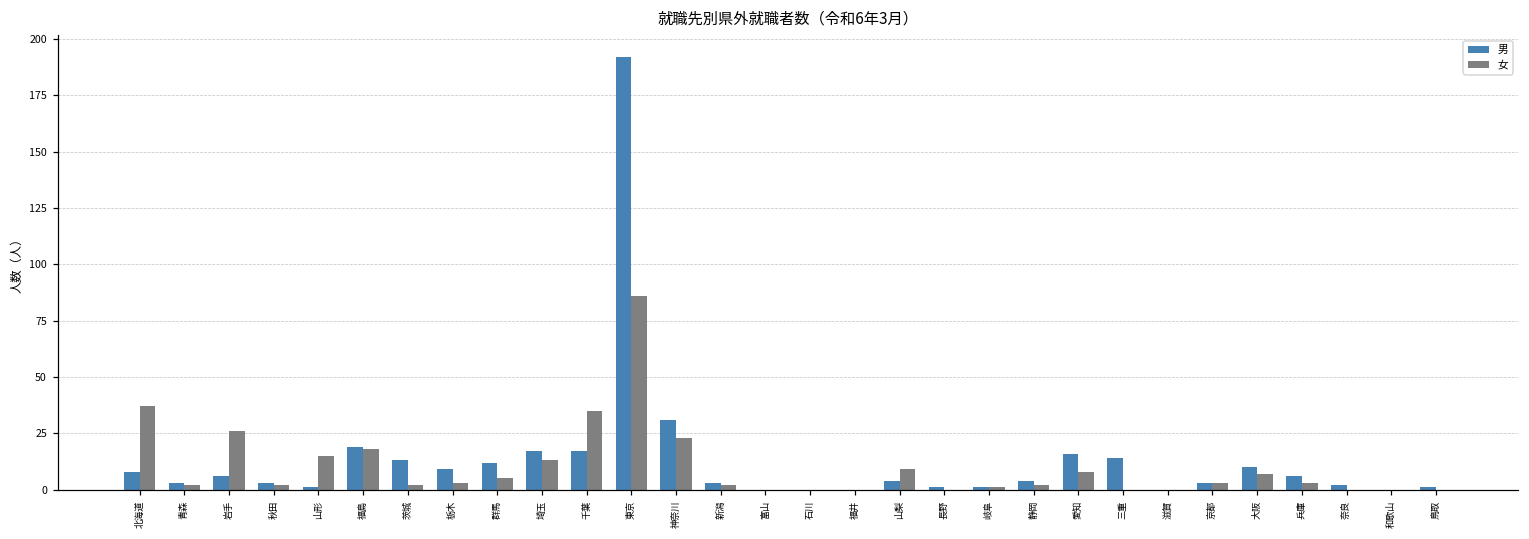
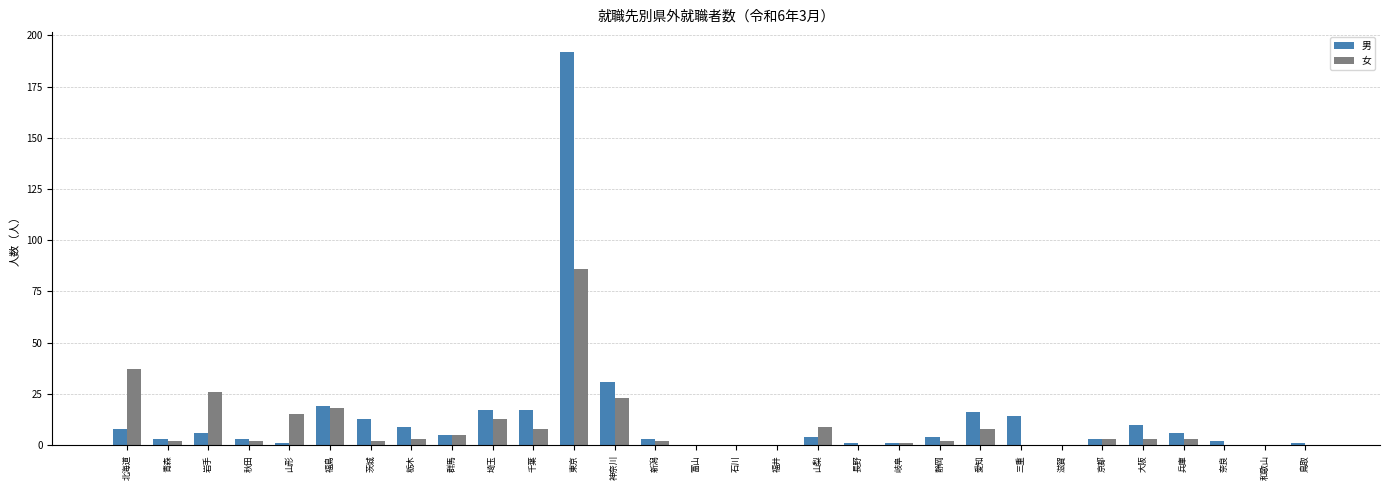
  {
    "男": {
      "北海道": 8,
      "青森": 3,
      "岩手": 6,
      "秋田": 3,
      "福島": 19,
      "茨城": 13,
      "栃木": 9,
-     "群馬": 12,
+     "群馬": 5,
      "埼玉": 17,
      "千葉": 17,
      "東京": 192,
      "神奈川": 31,
      "新潟": 3,
      "富山": 0,
      "石川": 0,
      "福井": 0,
      "山梨": 4,
      "静岡": 4,
      "愛知": 16,
      "三重": 14,
      "滋賀": 0,
      "京都": 3,
      "大阪": 10,
      "兵庫": 6,
      "奈良": 2,
      "和歌山": 0
    },
    "女": {
      "北海道": 37,
      "青森": 2,
      "岩手": 26,
      "秋田": 2,
      "山形": 15,
      "福島": 18,
      "茨城": 2,
      "栃木": 3,
      "群馬": 5,
      "埼玉": 13,
-     "千葉": 35,
+     "千葉": 8,
      "東京": 86,
      "神奈川": 23,
      "新潟": 2,
      "富山": 0,
      "石川": 0,
      "福井": 0,
      "山梨": 9,
      "長野": 0,
      "静岡": 2,
      "愛知": 8,
      "三重": 0,
      "滋賀": 0,
      "京都": 3,
-     "大阪": 7,
+     "大阪": 3,
      "兵庫": 3,
      "奈良": 0,
      "和歌山": 0,
      "鳥取": 0
    }
  }
